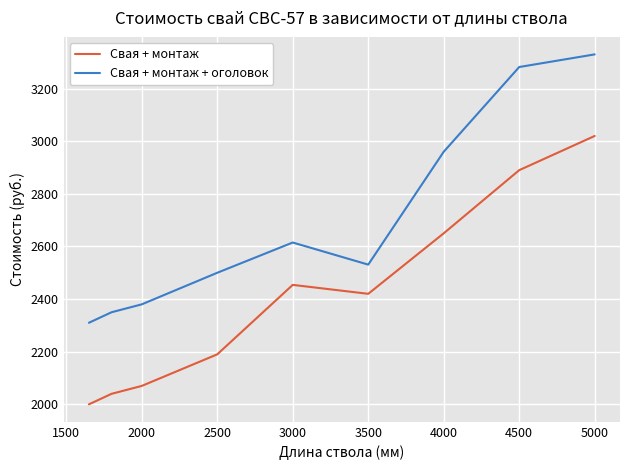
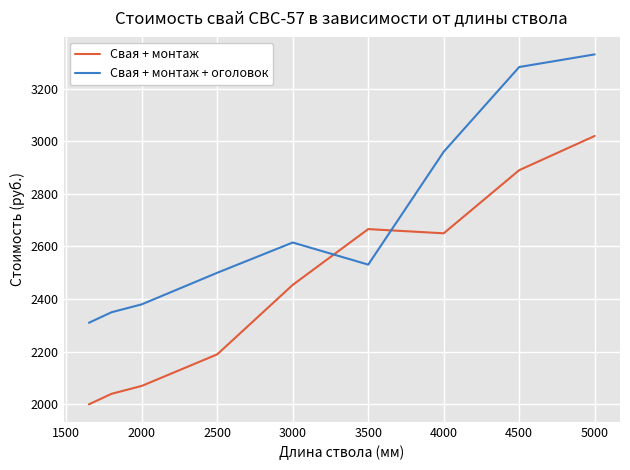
  {
    "Свая + монтаж": {
      "2000": 2070,
      "2500": 2190,
      "3000": 2450,
-     "3500": 2420,
+     "3500": 2670,
      "4000": 2650,
      "4500": 2890,
      "5000": 3020
    },
    "Свая + монтаж + оголовок": {
      "2000": 2380,
      "2500": 2500,
      "3000": 2620,
      "3500": 2530,
      "4000": 2960,
      "4500": 3280,
      "5000": 3330
    }
  }
